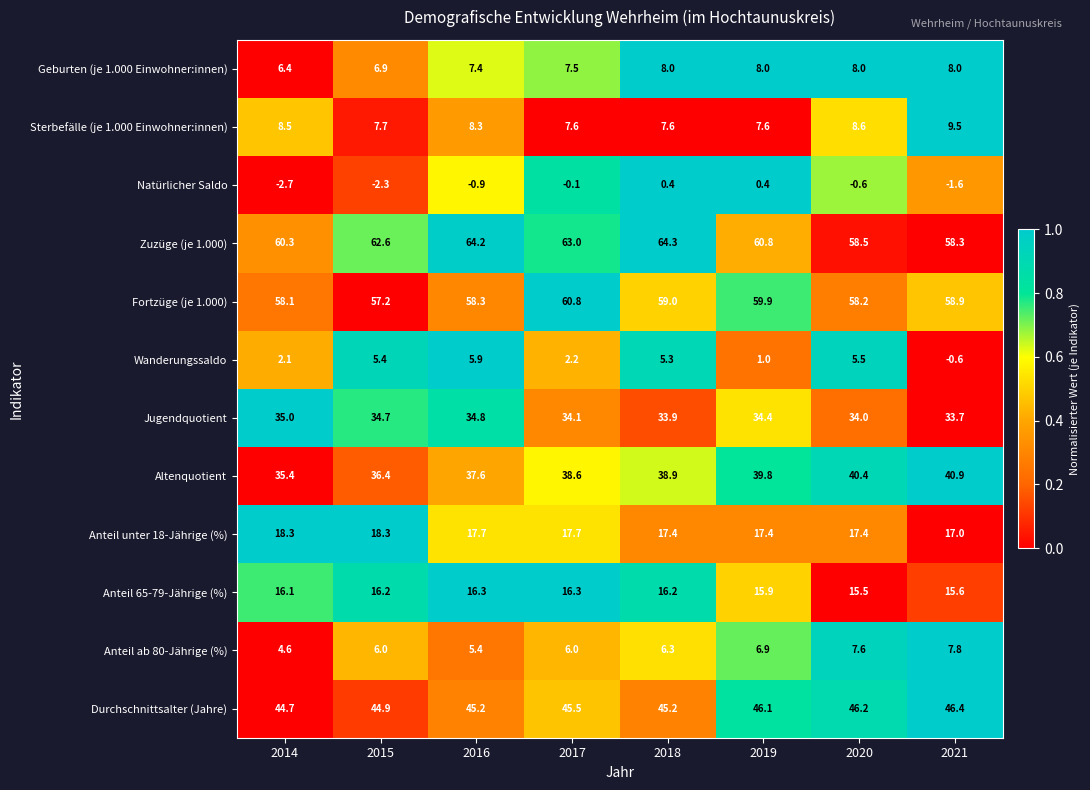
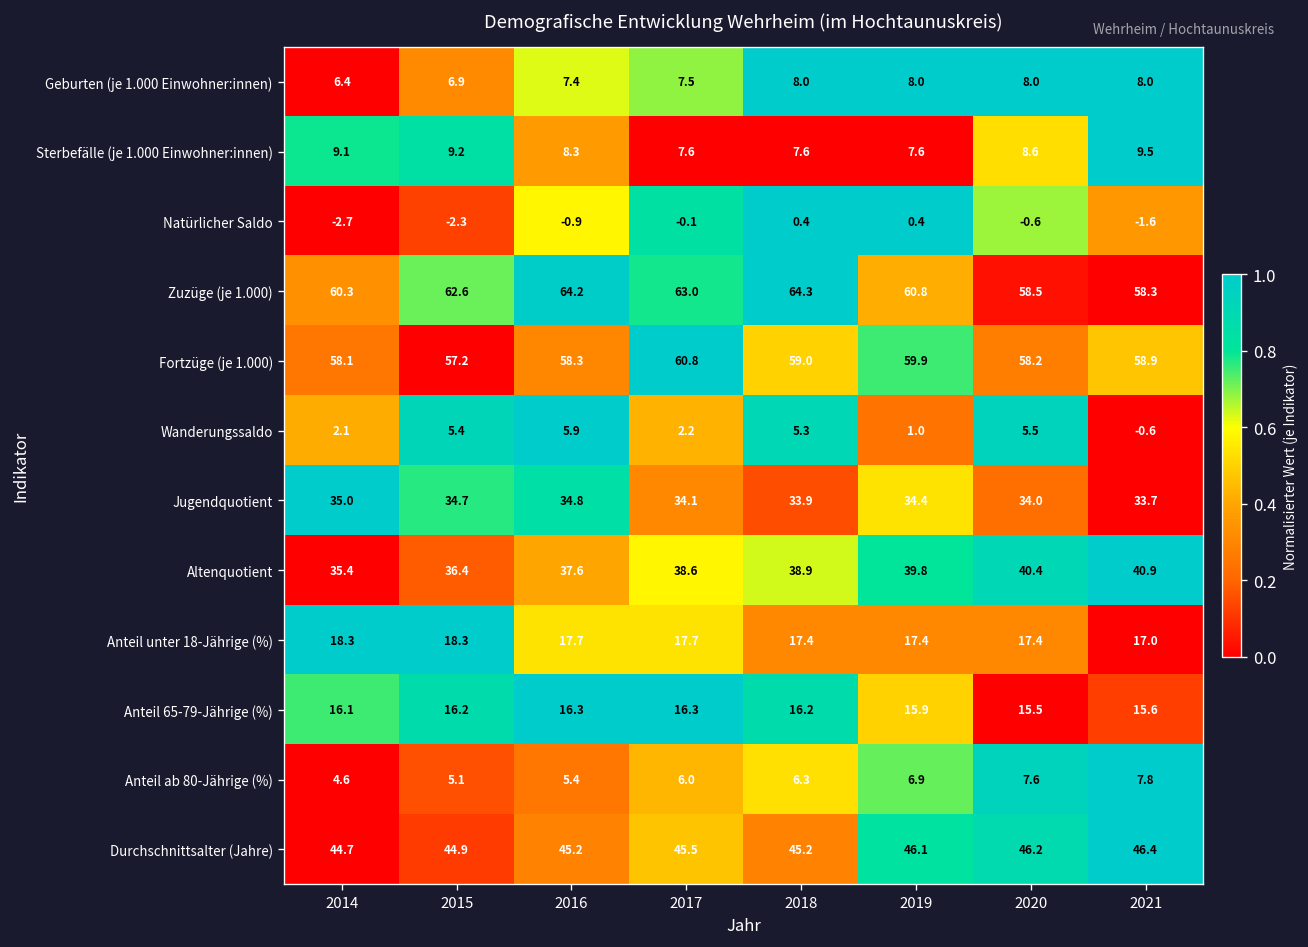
  {
    "Geburten (je 1.000 Einwohner:innen)": {
      "2014": 6.4,
      "2015": 6.9,
      "2016": 7.4,
      "2017": 7.5,
      "2018": 8.0,
      "2019": 8.0,
      "2020": 8.0,
      "2021": 8.0
    },
    "Sterbefälle (je 1.000 Einwohner:innen)": {
-     "2014": 8.5,
-     "2015": 7.7,
+     "2014": 9.1,
+     "2015": 9.2,
      "2016": 8.3,
      "2017": 7.6,
      "2018": 7.6,
      "2019": 7.6,
      "2020": 8.6,
      "2021": 9.5
    },
    "Natürlicher Saldo": {
      "2014": -2.7,
      "2015": -2.3,
      "2016": -0.9,
      "2017": -0.1,
      "2018": 0.4,
      "2019": 0.4,
      "2020": -0.6,
      "2021": -1.6
    },
    "Zuzüge (je 1.000)": {
      "2014": 60.3,
      "2015": 62.6,
      "2016": 64.2,
      "2017": 63.0,
      "2018": 64.3,
      "2019": 60.8,
      "2020": 58.5,
      "2021": 58.3
    },
    "Fortzüge (je 1.000)": {
      "2014": 58.1,
      "2015": 57.2,
      "2016": 58.3,
      "2017": 60.8,
      "2018": 59.0,
      "2019": 59.9,
      "2020": 58.2,
      "2021": 58.9
    },
    "Wanderungssaldo": {
      "2014": 2.1,
      "2015": 5.4,
      "2016": 5.9,
      "2017": 2.2,
      "2018": 5.3,
      "2019": 1.0,
      "2020": 5.5,
      "2021": -0.6
    },
    "Jugendquotient": {
      "2014": 35.0,
      "2015": 34.7,
      "2016": 34.8,
      "2017": 34.1,
      "2018": 33.9,
      "2019": 34.4,
      "2020": 34.0,
      "2021": 33.7
    },
    "Altenquotient": {
      "2014": 35.4,
      "2015": 36.4,
      "2016": 37.6,
      "2017": 38.6,
      "2018": 38.9,
      "2019": 39.8,
      "2020": 40.4,
      "2021": 40.9
    },
    "Anteil unter 18-Jährige (%)": {
      "2014": 18.3,
      "2015": 18.3,
      "2016": 17.7,
      "2017": 17.7,
      "2018": 17.4,
      "2019": 17.4,
      "2020": 17.4,
      "2021": 17.0
    },
    "Anteil 65-79-Jährige (%)": {
      "2014": 16.1,
      "2015": 16.2,
      "2016": 16.3,
      "2017": 16.3,
      "2018": 16.2,
      "2019": 15.9,
      "2020": 15.5,
      "2021": 15.6
    },
    "Anteil ab 80-Jährige (%)": {
      "2014": 4.6,
-     "2015": 6.0,
+     "2015": 5.1,
      "2016": 5.4,
      "2017": 6.0,
      "2018": 6.3,
      "2019": 6.9,
      "2020": 7.6,
      "2021": 7.8
    },
    "Durchschnittsalter (Jahre)": {
      "2014": 44.7,
      "2015": 44.9,
      "2016": 45.2,
      "2017": 45.5,
      "2018": 45.2,
      "2019": 46.1,
      "2020": 46.2,
      "2021": 46.4
    }
  }
